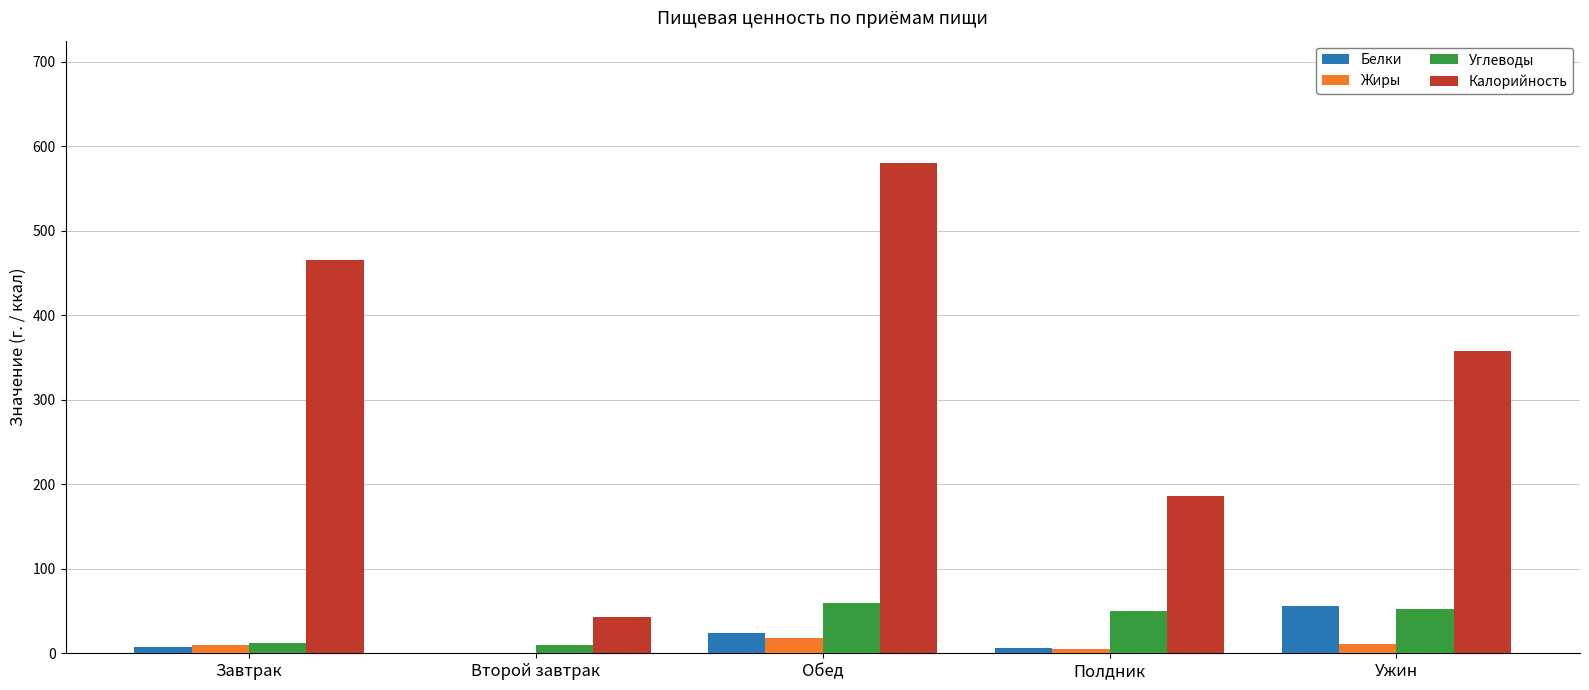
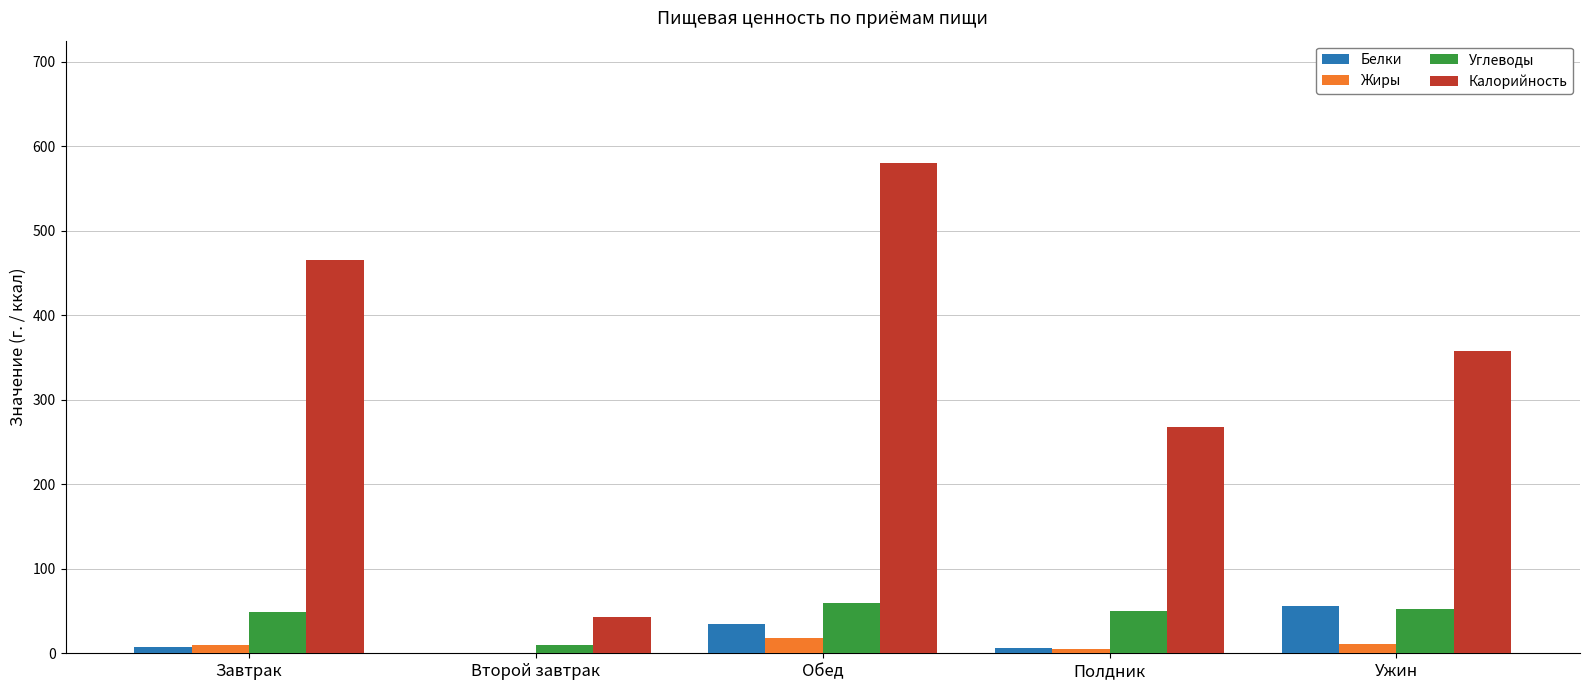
  {
    "Белки": {
      "Завтрак": 10,
-     "Обед": 20,
+     "Обед": 30,
      "Полдник": 10,
      "Ужин": 60
    },
    "Жиры": {
      "Завтрак": 10,
      "Обед": 20,
      "Полдник": 10,
      "Ужин": 10
    },
    "Углеводы": {
-     "Завтрак": 10,
+     "Завтрак": 50,
      "Второй завтрак": 10,
      "Обед": 60,
      "Полдник": 50,
      "Ужин": 50
    },
    "Калорийность": {
      "Завтрак": 460,
      "Второй завтрак": 40,
      "Обед": 580,
-     "Полдник": 190,
+     "Полдник": 270,
      "Ужин": 360
    }
  }
